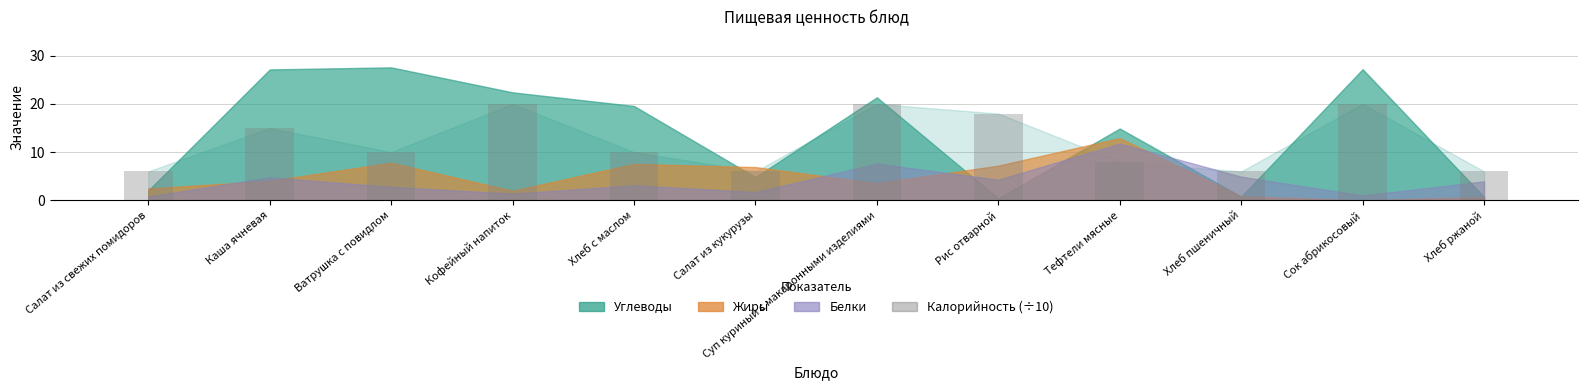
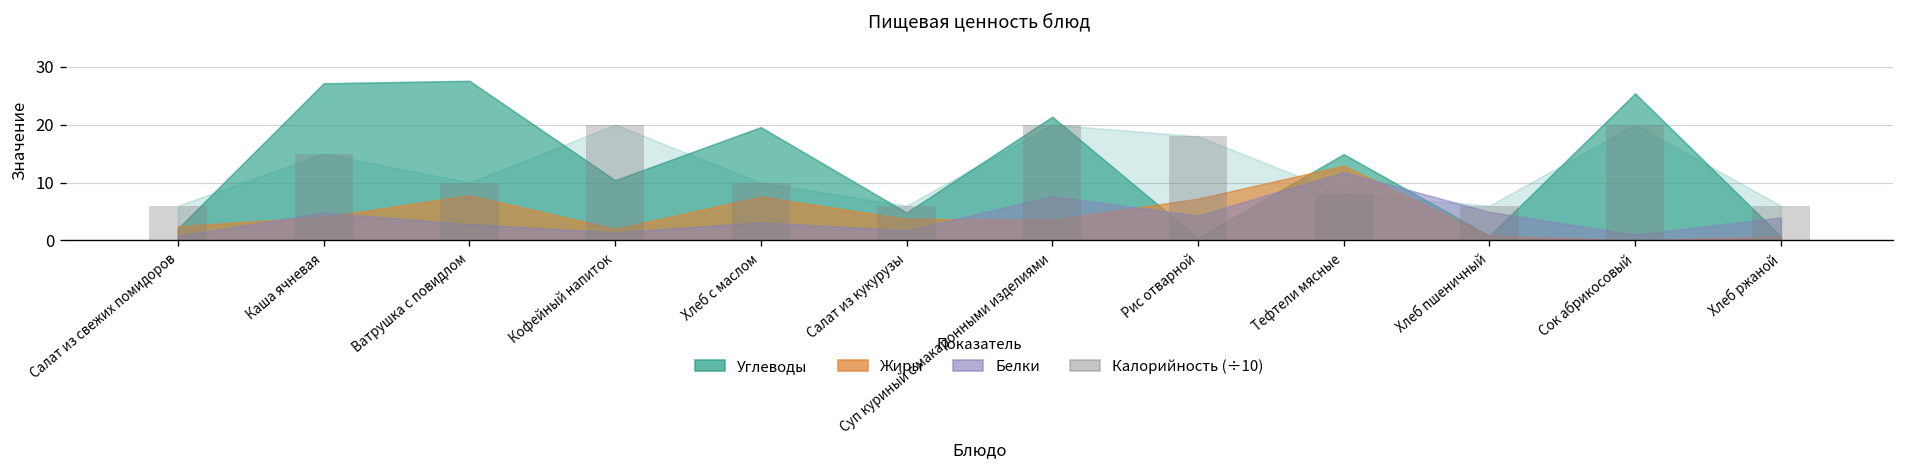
  {
    "Углеводы": {
      "Каша ячневая": 27,
      "Ватрушка с повидлом": 28,
-     "Кофейный напиток": 22,
+     "Кофейный напиток": 10,
      "Хлеб с маслом": 20,
      "Салат из кукурузы": 5,
      "Суп куриный с макаронными изделиями": 21,
      "Тефтели мясные": 15,
-     "Сок абрикосовый": 27
+     "Сок абрикосовый": 25
    },
    "Жиры": {
      "Каша ячневая": 4,
      "Ватрушка с повидлом": 8,
      "Кофейный напиток": 2,
      "Хлеб с маслом": 8,
-     "Салат из кукурузы": 7,
+     "Салат из кукурузы": 4,
      "Суп куриный с макаронными изделиями": 4,
      "Рис отварной": 7,
      "Тефтели мясные": 13,
      "Сок абрикосовый": 0
    }
  }
